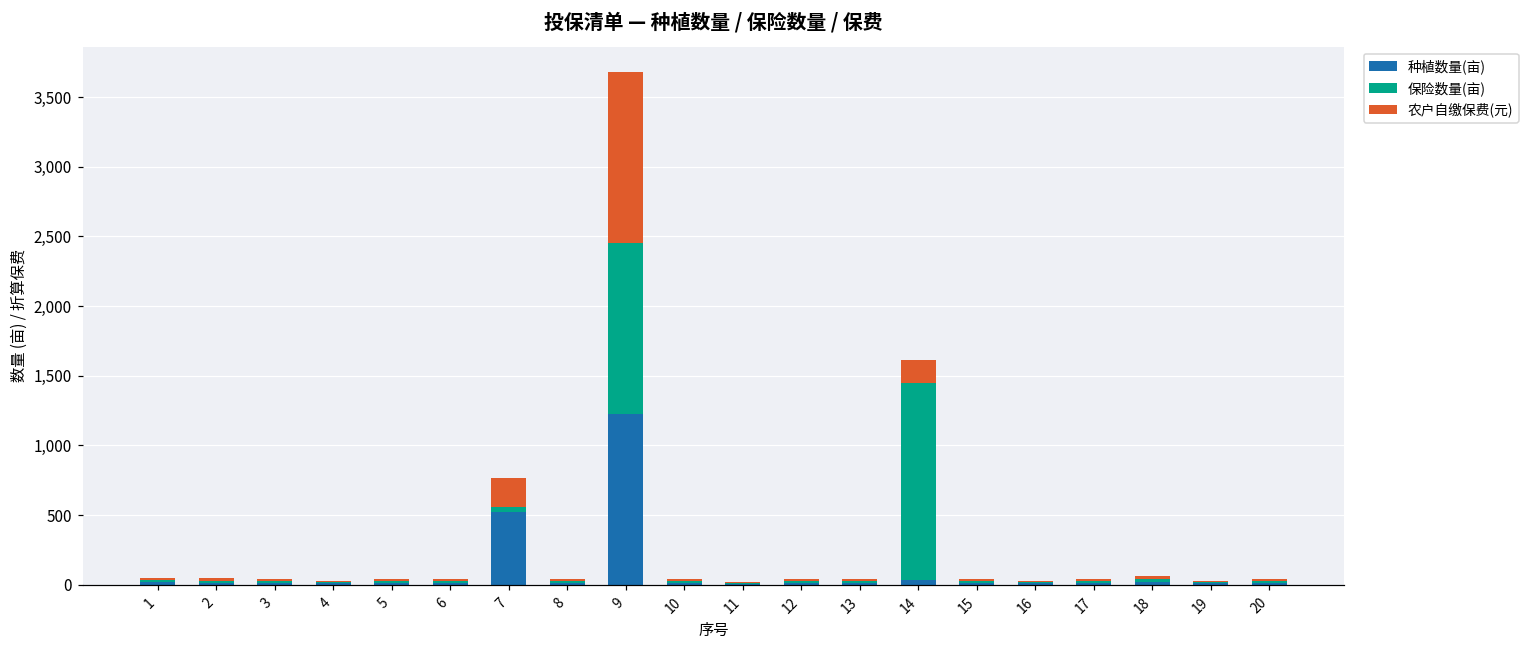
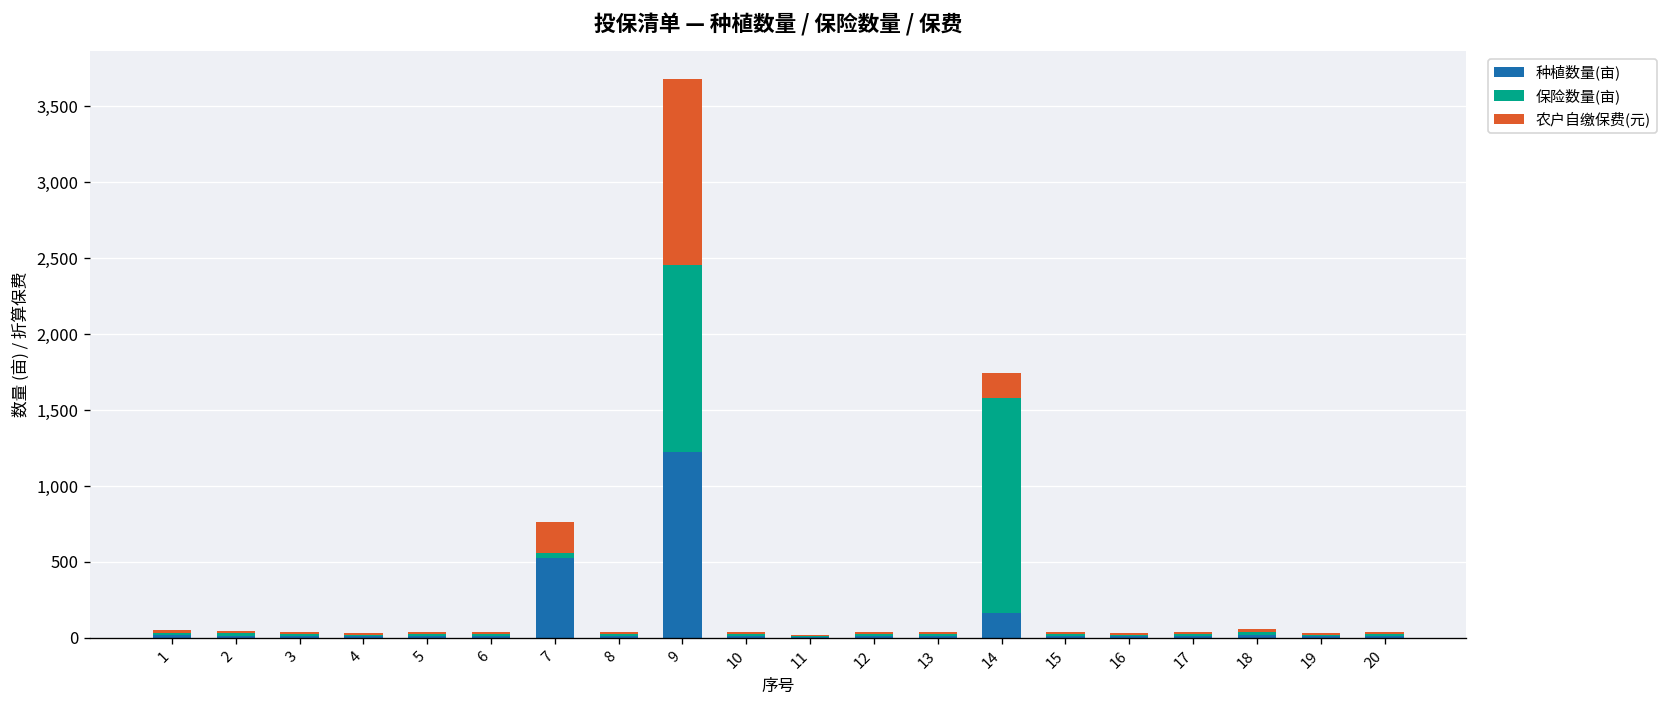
  {
    "种植数量(亩)": {
      "7": "520",
      "9": "1,230",
-     "14": "30",
+     "14": "160",
      "18": "20"
    },
    "保险数量(亩)": {
      "7": "40",
      "9": "1,230",
      "14": "1,420",
      "18": "20"
    },
    "农户自缴保费(元)": {
      "7": "200",
      "9": "1,230",
      "14": "160",
      "18": "20"
    }
  }
